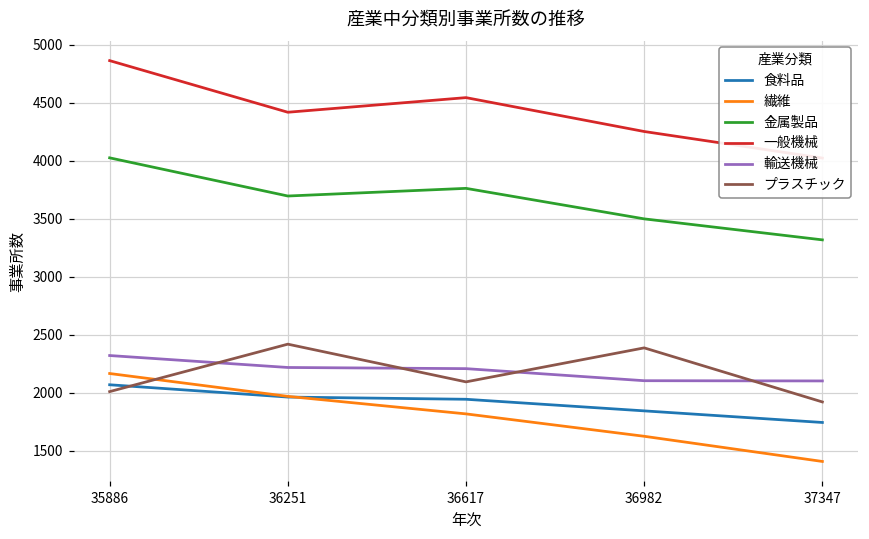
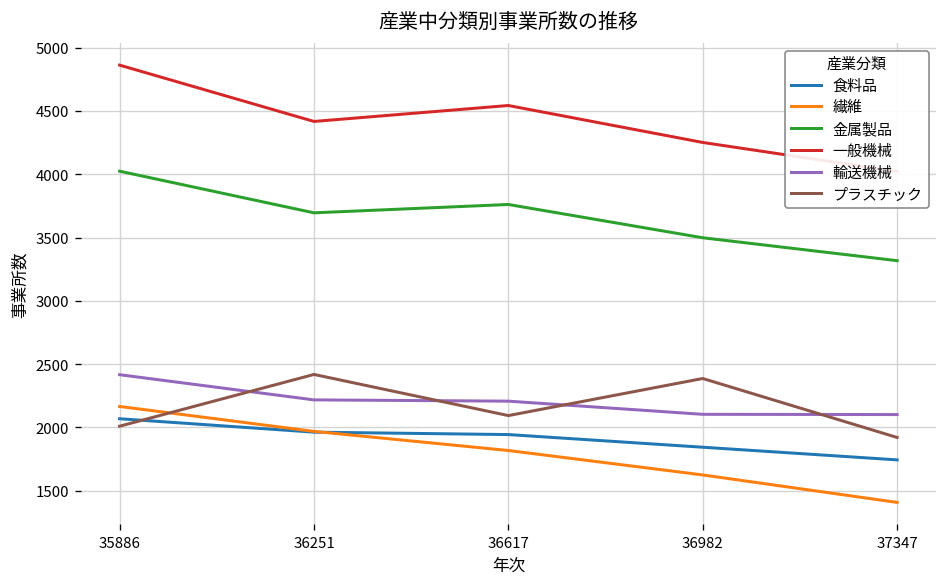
  {
    "食料品": {
      "35886": 2070,
      "36617": 1940,
      "36982": 1840,
      "37347": 1740
    },
    "繊維": {
      "35886": 2170,
      "36617": 1820,
      "36982": 1620,
      "37347": 1410
    },
    "金属製品": {
      "35886": 4020,
      "36251": 3700,
      "36617": 3760,
      "36982": 3500,
      "37347": 3320
    },
    "一般機械": {
      "35886": 4860,
      "36251": 4420,
      "36617": 4540,
      "36982": 4250
    },
    "輸送機械": {
-     "35886": 2320,
+     "35886": 2420,
      "36251": 2220,
      "36617": 2210,
      "36982": 2100,
      "37347": 2100
    },
    "プラスチック": {
      "35886": 2010,
      "36251": 2420,
      "36617": 2090,
      "36982": 2390,
      "37347": 1920
    }
  }
